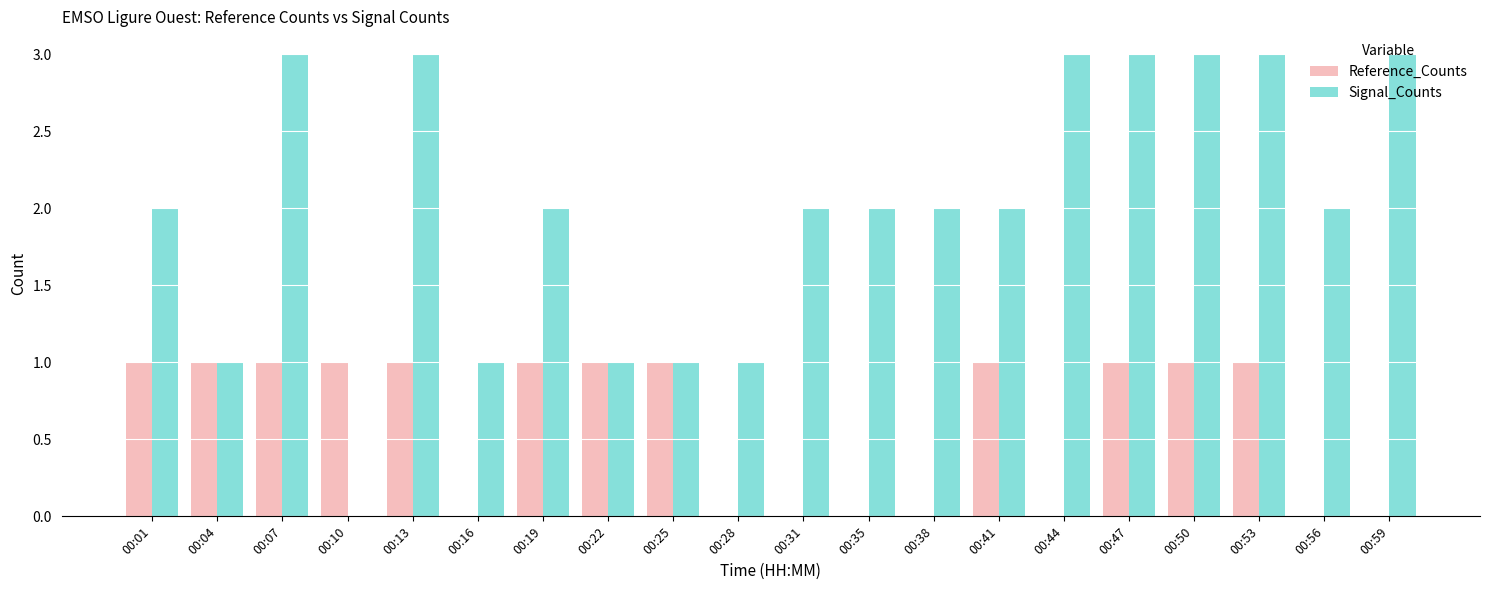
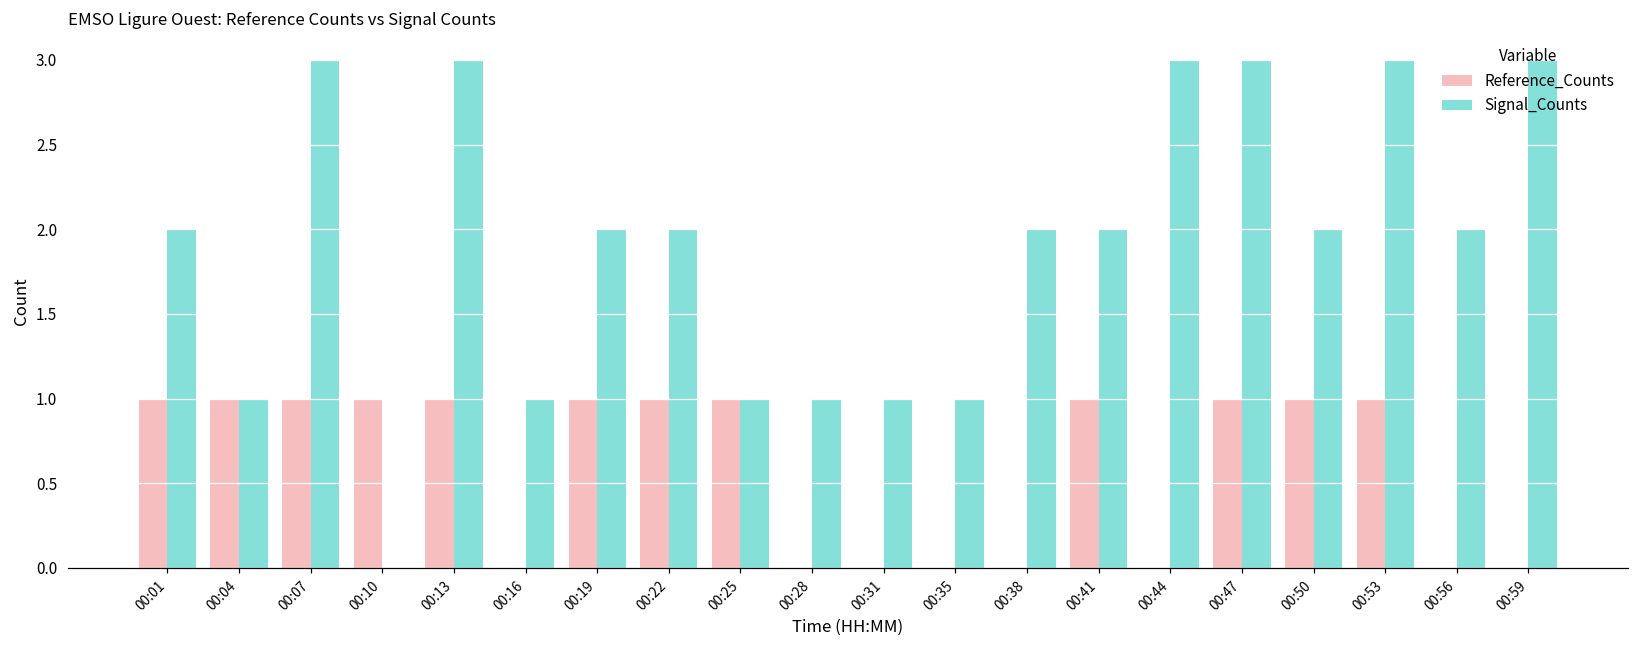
  {
    "Reference_Counts": {
      "00:01": 1.00,
      "00:04": 1.00,
      "00:07": 1.00,
      "00:10": 1.00,
      "00:13": 1.00,
      "00:16": 0.00,
      "00:19": 1.00,
      "00:22": 1.00,
      "00:25": 1.00,
      "00:28": 0.00,
      "00:31": 0.00,
      "00:35": 0.00,
      "00:38": 0.00,
      "00:41": 1.00,
      "00:44": 0.00,
      "00:47": 1.00,
      "00:50": 1.00,
      "00:53": 1.00,
      "00:56": 0.00,
      "00:59": 0.00
    },
    "Signal_Counts": {
      "00:01": 2.00,
      "00:04": 1.00,
      "00:07": 3.00,
      "00:10": 0.00,
      "00:13": 3.00,
      "00:16": 1.00,
      "00:19": 2.00,
-     "00:22": 1.00,
+     "00:22": 2.00,
      "00:25": 1.00,
      "00:28": 1.00,
-     "00:31": 2.00,
-     "00:35": 2.00,
+     "00:31": 1.00,
+     "00:35": 1.00,
      "00:38": 2.00,
      "00:41": 2.00,
      "00:44": 3.00,
      "00:47": 3.00,
-     "00:50": 3.00,
+     "00:50": 2.00,
      "00:53": 3.00,
      "00:56": 2.00,
      "00:59": 3.00
    }
  }
